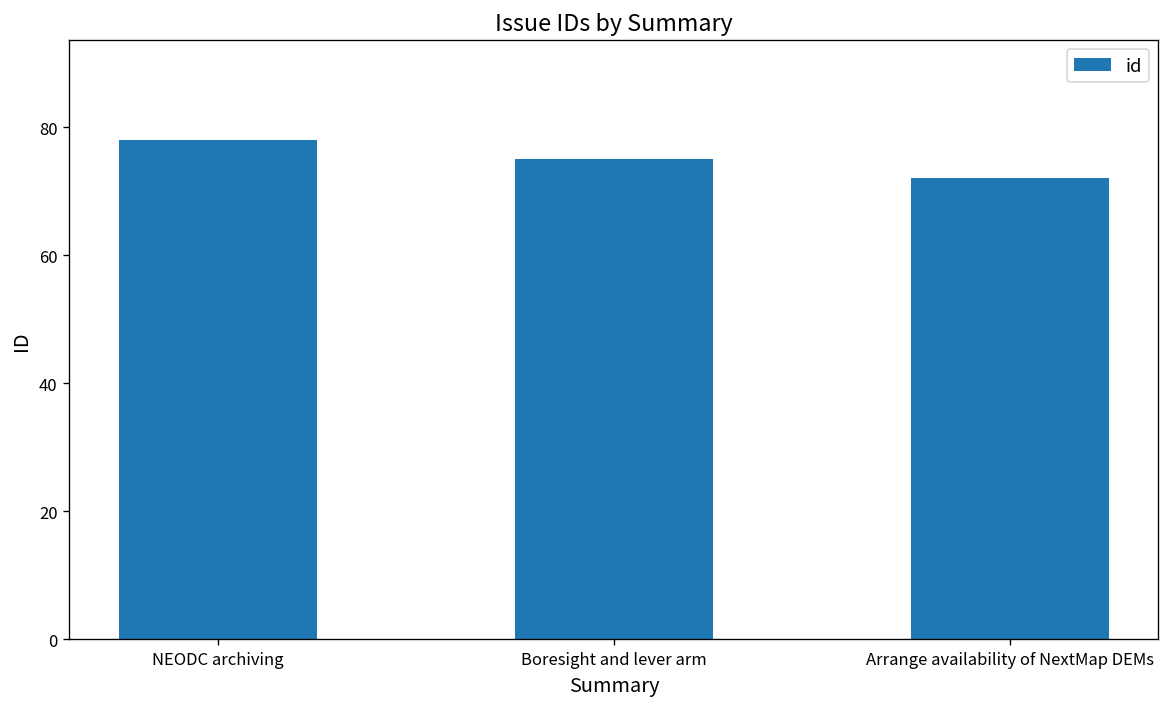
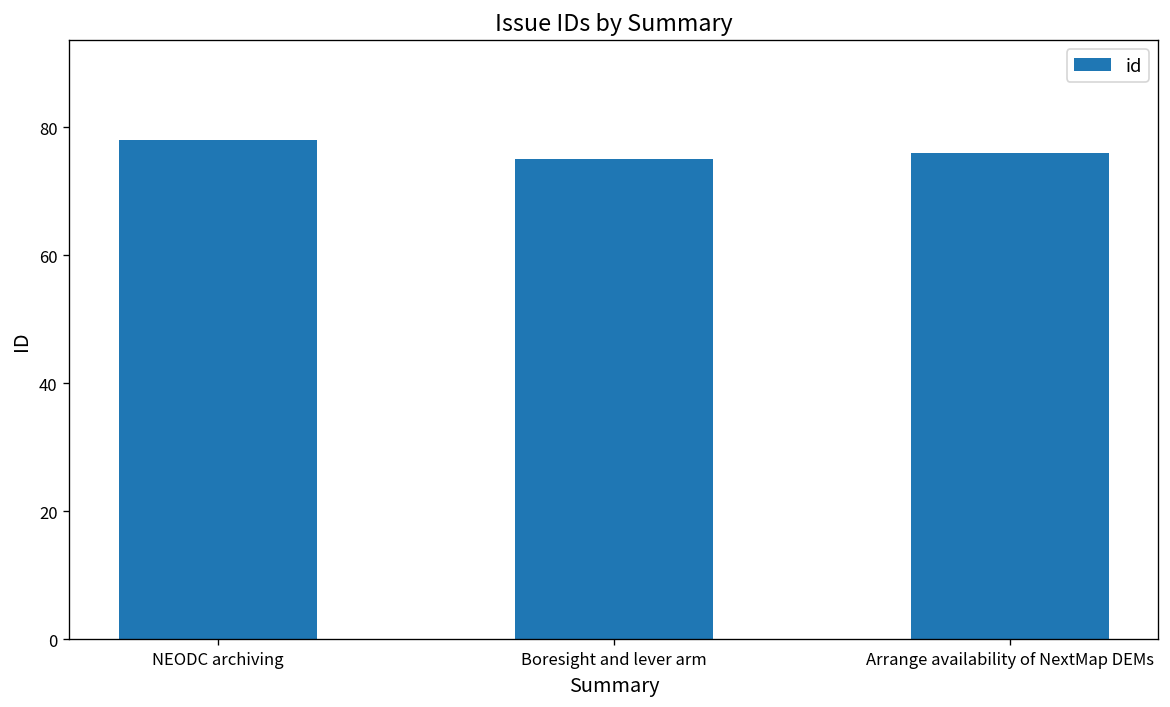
  {
    "NEODC archiving": 78,
    "Boresight and lever arm": 75,
-   "Arrange availability of NextMap DEMs": 72
+   "Arrange availability of NextMap DEMs": 76
  }
